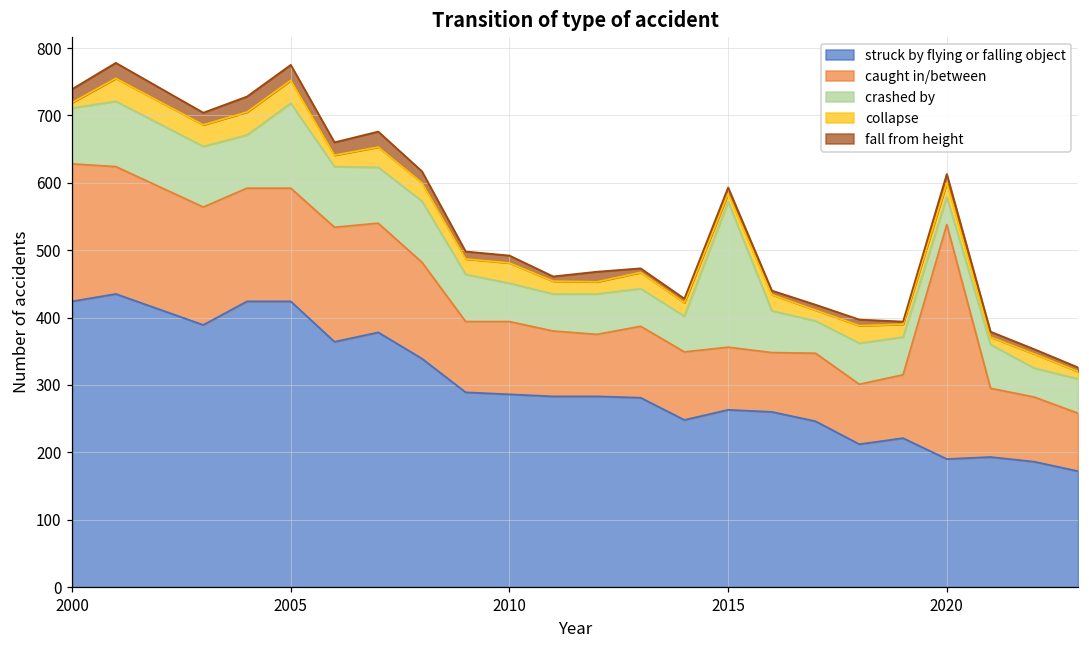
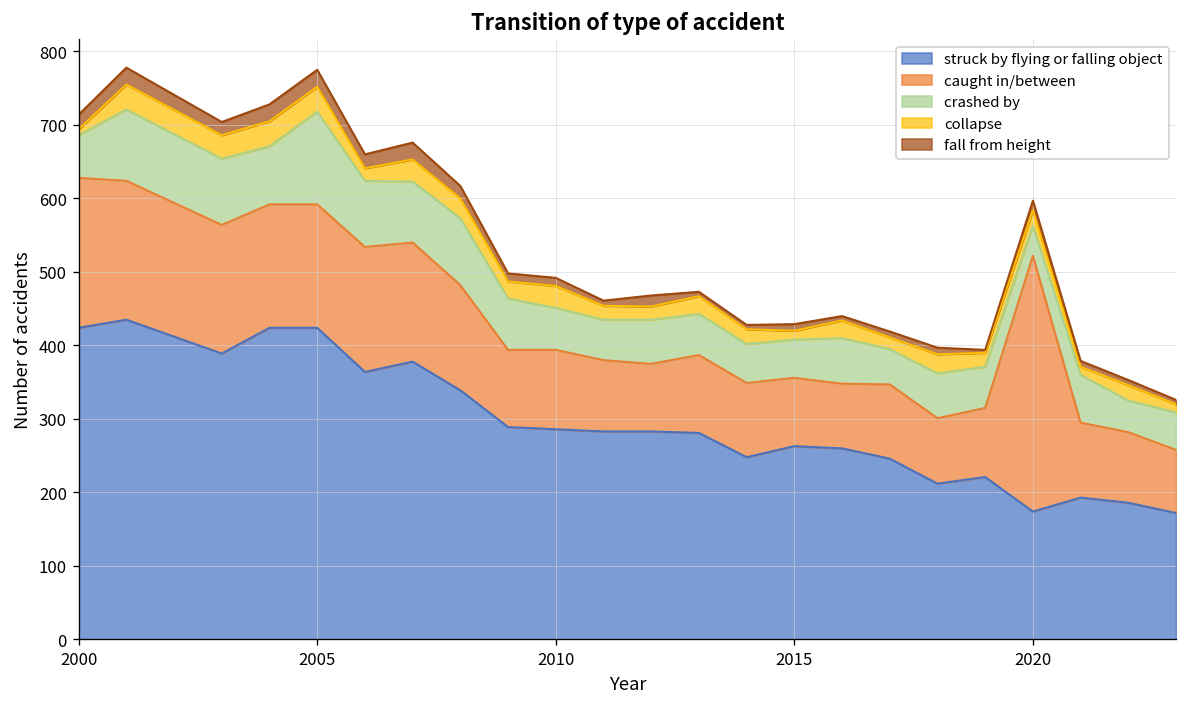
  {
    "struck by flying or falling object": {
      "2000": 420,
      "2005": 420,
      "2010": 290,
      "2015": 260,
-     "2020": 190
+     "2020": 170
    },
    "caught in/between": {
      "2000": 200,
      "2005": 170,
      "2010": 110,
      "2015": 90,
      "2020": 350
    },
    "crashed by": {
-     "2000": 80,
+     "2000": 60,
      "2005": 130,
      "2010": 60,
-     "2015": 220,
+     "2015": 50,
      "2020": 40
    },
    "collapse": {
      "2000": 10,
      "2005": 30,
      "2010": 30,
      "2015": 10,
      "2020": 20
    },
    "fall from height": {
      "2000": 20,
      "2005": 20,
      "2010": 10,
      "2015": 10,
      "2020": 10
    }
  }
